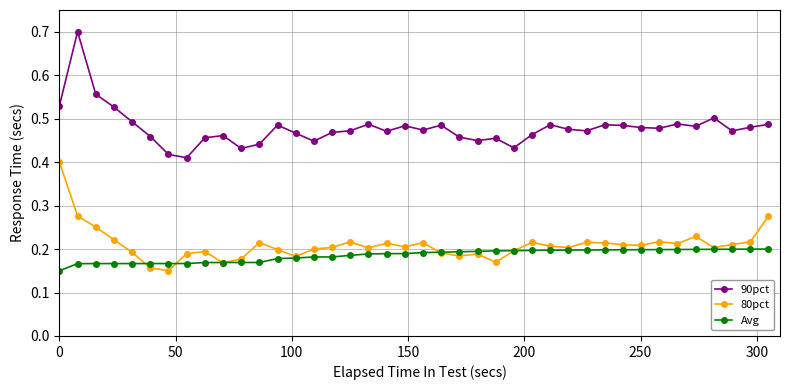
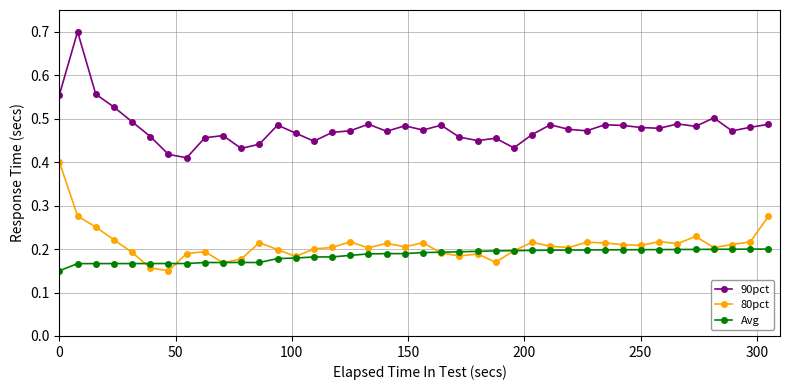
  {
    "90pct": {
-     "0": 0.53
+     "0": 0.56
    },
    "80pct": {
      "0": 0.40
    },
    "Avg": {
      "0": 0.15
    }
  }
